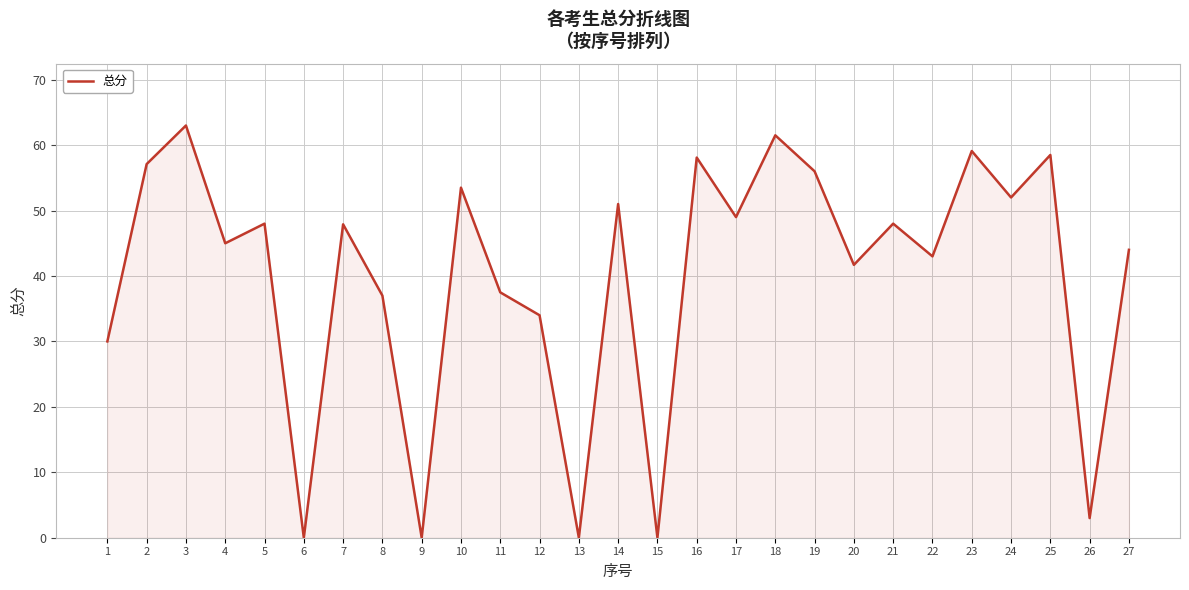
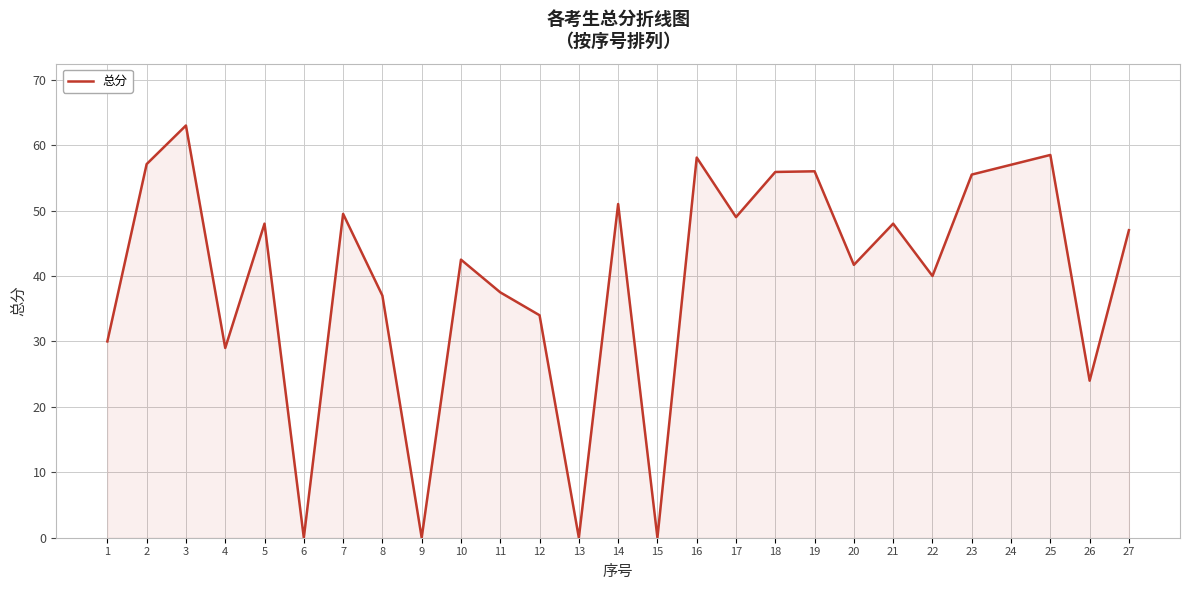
  {
    "1": 30,
    "2": 57,
    "3": 63,
-   "4": 45,
+   "4": 29,
    "5": 48,
    "6": 0,
-   "7": 48,
+   "7": 50,
    "8": 37,
    "9": 0,
-   "10": 54,
+   "10": 43,
    "11": 38,
    "12": 34,
    "13": 0,
    "14": 51,
    "15": 0,
    "16": 58,
    "17": 49,
-   "18": 62,
+   "18": 56,
    "19": 56,
    "20": 42,
    "21": 48,
-   "22": 43,
-   "23": 59,
-   "24": 52,
+   "22": 40,
+   "23": 56,
+   "24": 57,
    "25": 59,
-   "26": 3,
-   "27": 44
+   "26": 24,
+   "27": 47
  }
